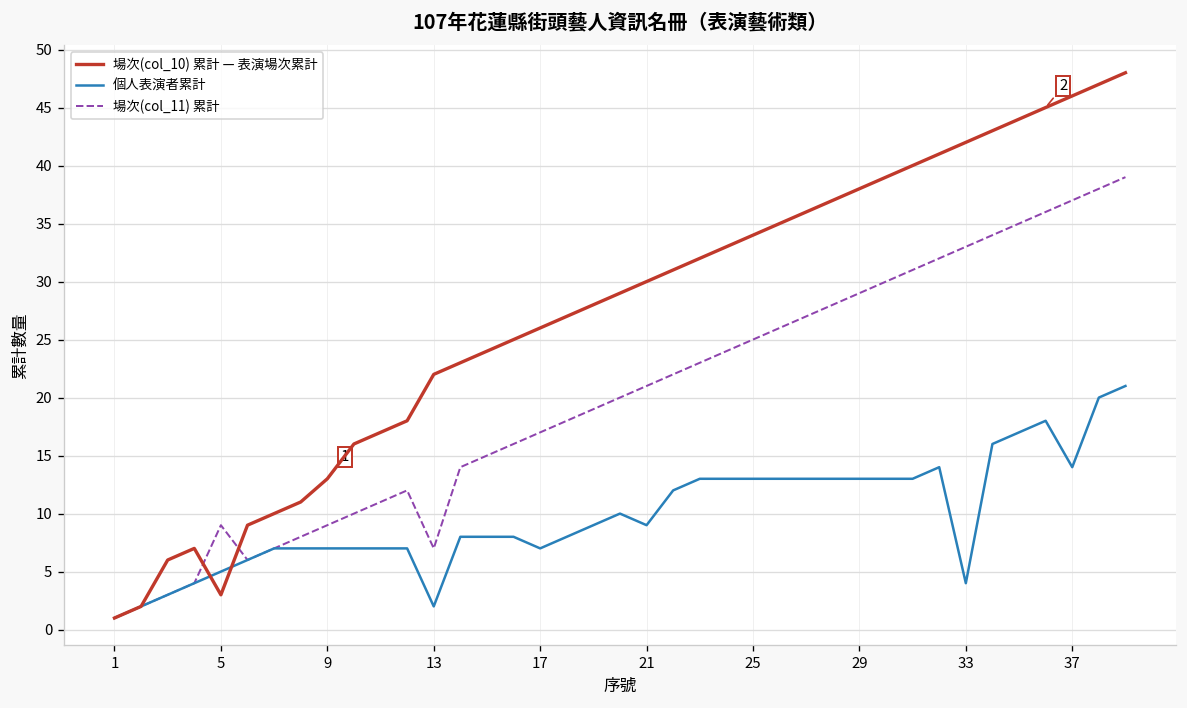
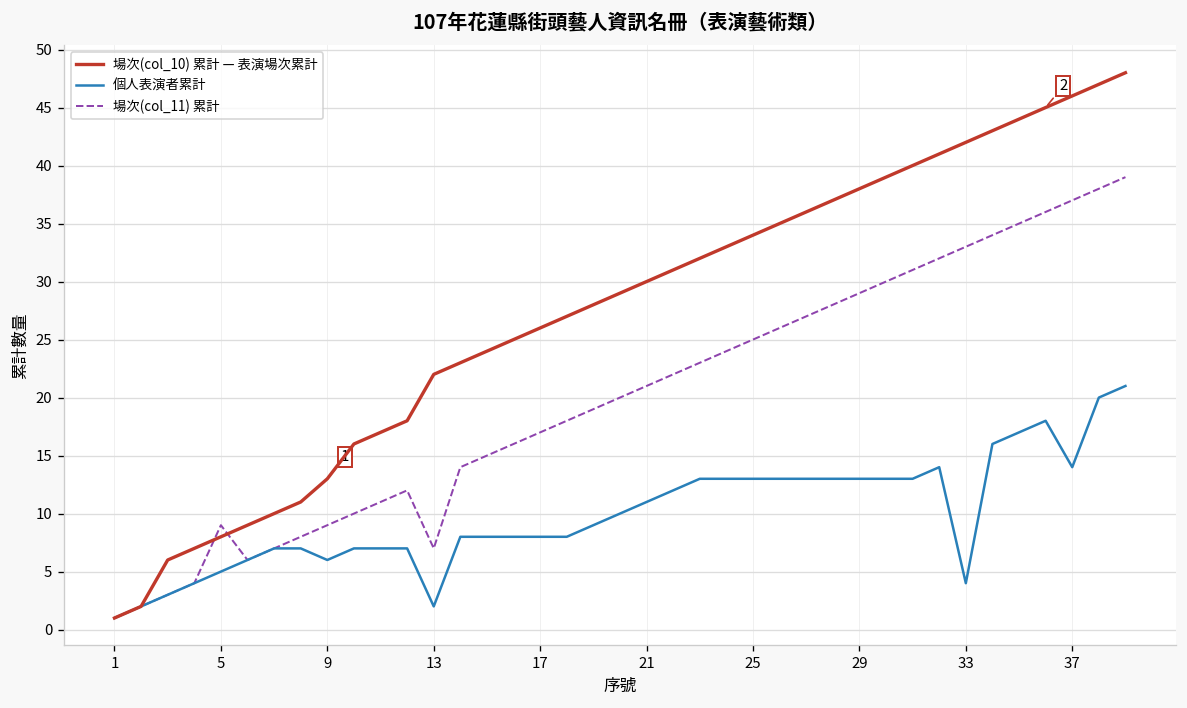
  {
    "場次(col_10) 累計 — 表演場次累計": {
-     "5": 3,
+     "5": 8,
      "13": 22,
      "17": 26,
      "21": 30,
      "25": 34,
      "29": 38,
      "33": 42,
      "37": 46
    },
    "個人表演者累計": {
      "5": 5,
-     "9": 7,
+     "9": 6,
      "13": 2,
-     "17": 7,
-     "21": 9,
+     "17": 8,
+     "21": 11,
      "25": 13,
      "29": 13,
      "33": 4,
      "37": 14
    },
    "場次(col_11) 累計": {
      "5": 9,
      "9": 9,
      "13": 7,
      "17": 17,
      "21": 21,
      "25": 25,
      "29": 29,
      "33": 33,
      "37": 37
    }
  }
